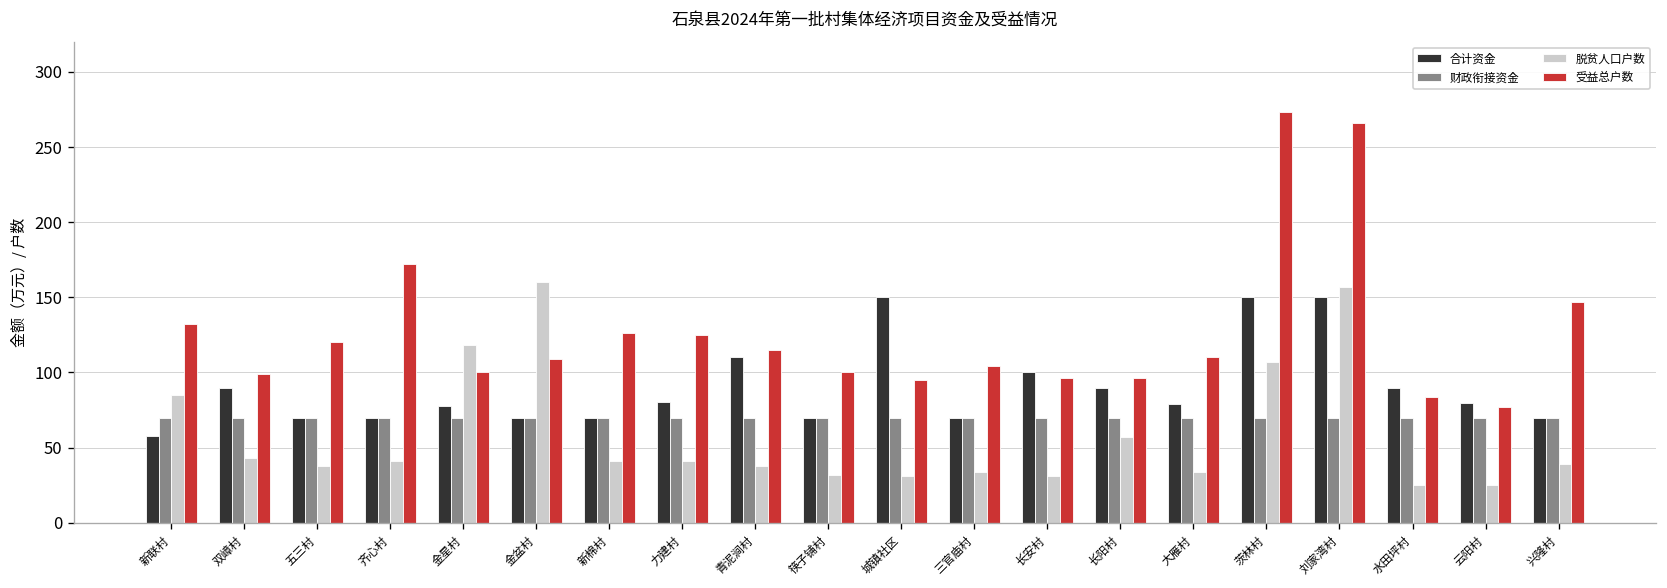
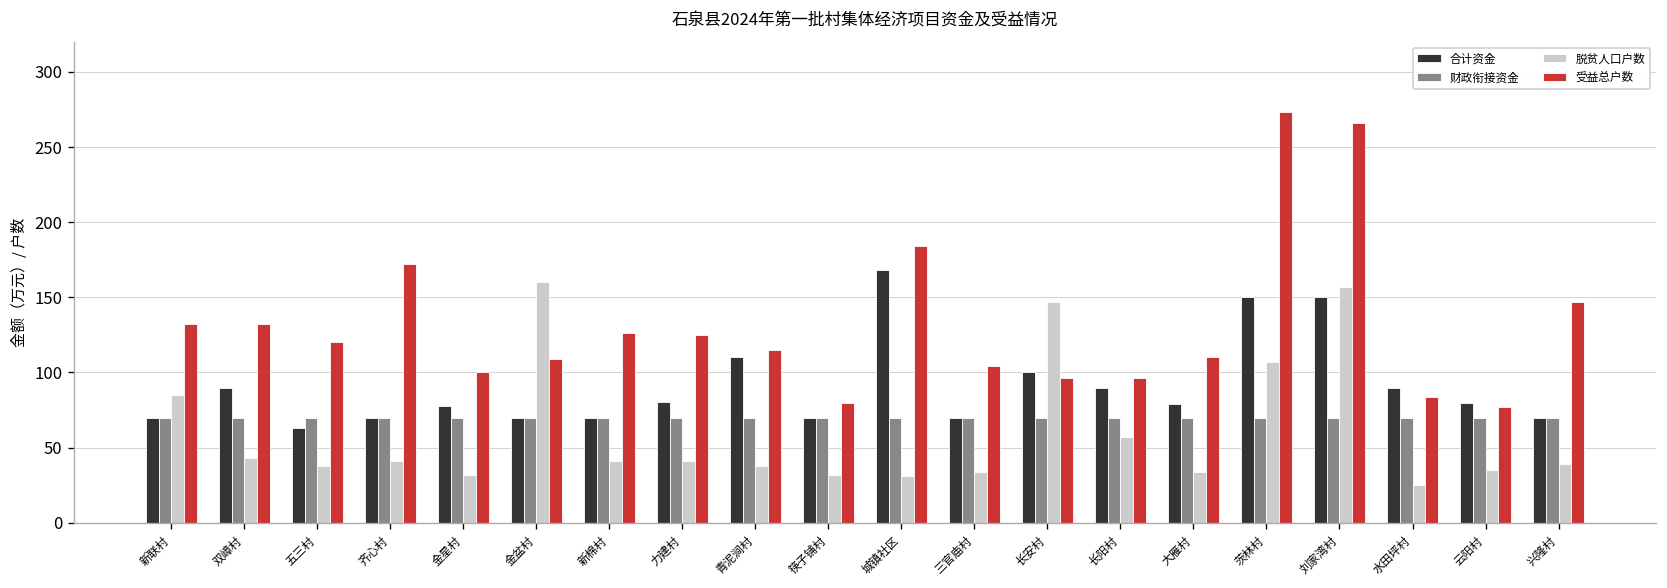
  {
    "合计资金": {
-     "新联村": 58,
+     "新联村": 70,
      "双嶂村": 90,
-     "五三村": 70,
+     "五三村": 63,
      "齐心村": 70,
      "金星村": 78,
      "金盆村": 70,
      "新棉村": 70,
      "力建村": 81,
      "青泥涧村": 110,
      "筷子铺村": 70,
-     "城镇社区": 150,
+     "城镇社区": 168,
      "三官庙村": 70,
      "长安村": 100,
      "长阳村": 90,
      "大雁村": 79,
      "茨林村": 150,
      "刘家湾村": 150,
      "水田坪村": 90,
      "云阳村": 80,
      "兴隆村": 70
    },
    "财政衔接资金": {
      "新联村": 70,
      "双嶂村": 70,
      "五三村": 70,
      "齐心村": 70,
      "金星村": 70,
      "金盆村": 70,
      "新棉村": 70,
      "力建村": 70,
      "青泥涧村": 70,
      "筷子铺村": 70,
      "城镇社区": 70,
      "三官庙村": 70,
      "长安村": 70,
      "长阳村": 70,
      "大雁村": 70,
      "茨林村": 70,
      "刘家湾村": 70,
      "水田坪村": 70,
      "云阳村": 70,
      "兴隆村": 70
    },
    "脱贫人口户数": {
      "新联村": 85,
      "双嶂村": 43,
      "五三村": 38,
      "齐心村": 41,
-     "金星村": 118,
+     "金星村": 32,
      "金盆村": 160,
      "新棉村": 41,
      "力建村": 41,
      "青泥涧村": 38,
      "筷子铺村": 32,
      "城镇社区": 31,
      "三官庙村": 34,
-     "长安村": 31,
+     "长安村": 147,
      "长阳村": 57,
      "大雁村": 34,
      "茨林村": 107,
      "刘家湾村": 157,
      "水田坪村": 25,
-     "云阳村": 25,
+     "云阳村": 35,
      "兴隆村": 39
    },
    "受益总户数": {
      "新联村": 132,
-     "双嶂村": 99,
+     "双嶂村": 132,
      "五三村": 120,
      "齐心村": 172,
      "金星村": 100,
      "金盆村": 109,
      "新棉村": 126,
      "力建村": 125,
      "青泥涧村": 115,
-     "筷子铺村": 100,
-     "城镇社区": 95,
+     "筷子铺村": 80,
+     "城镇社区": 184,
      "三官庙村": 104,
      "长安村": 96,
      "长阳村": 96,
      "大雁村": 110,
      "茨林村": 273,
      "刘家湾村": 266,
      "水田坪村": 84,
      "云阳村": 77,
      "兴隆村": 147
    }
  }
